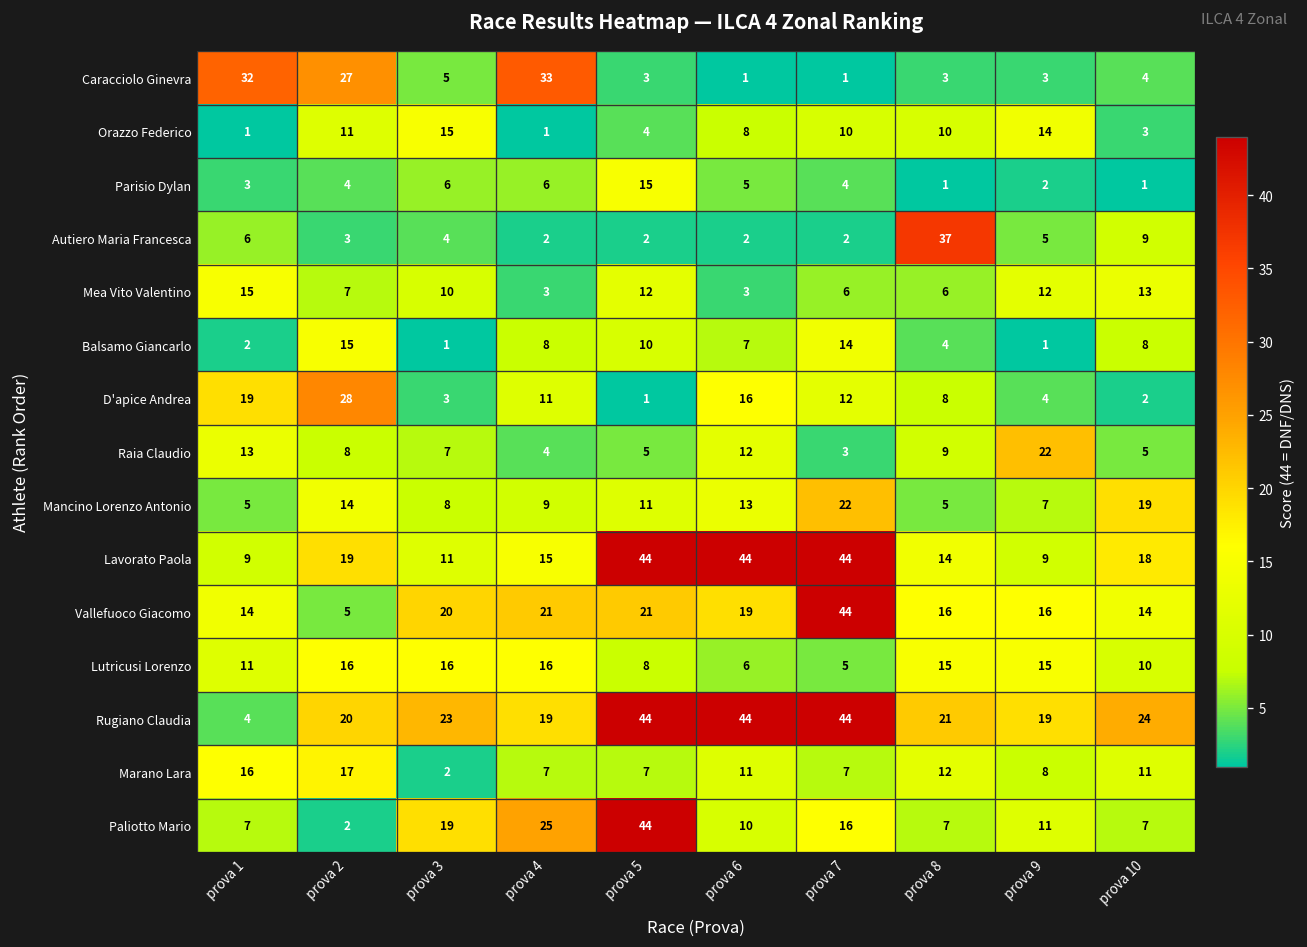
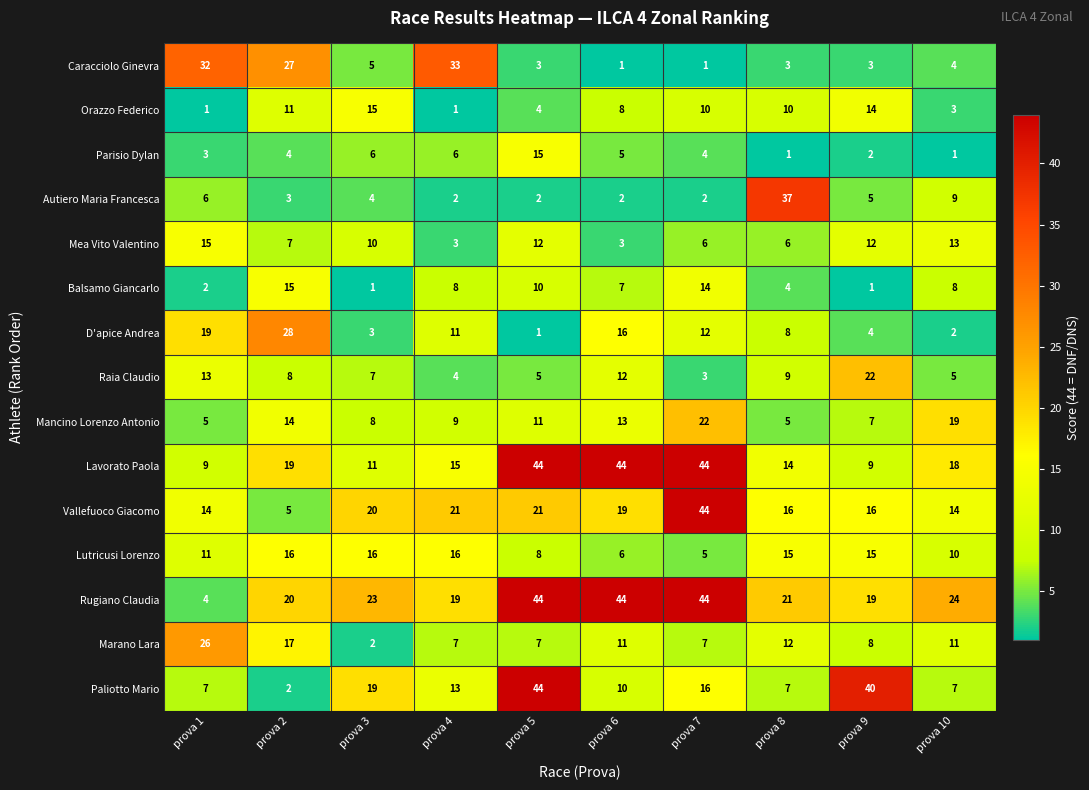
  {
    "Caracciolo Ginevra": {
      "prova 1": 32,
      "prova 2": 27,
      "prova 3": 5,
      "prova 4": 33,
      "prova 5": 3,
      "prova 6": 1,
      "prova 7": 1,
      "prova 8": 3,
      "prova 9": 3,
      "prova 10": 4
    },
    "Orazzo Federico": {
      "prova 1": 1,
      "prova 2": 11,
      "prova 3": 15,
      "prova 4": 1,
      "prova 5": 4,
      "prova 6": 8,
      "prova 7": 10,
      "prova 8": 10,
      "prova 9": 14,
      "prova 10": 3
    },
    "Parisio Dylan": {
      "prova 1": 3,
      "prova 2": 4,
      "prova 3": 6,
      "prova 4": 6,
      "prova 5": 15,
      "prova 6": 5,
      "prova 7": 4,
      "prova 8": 1,
      "prova 9": 2,
      "prova 10": 1
    },
    "Autiero Maria Francesca": {
      "prova 1": 6,
      "prova 2": 3,
      "prova 3": 4,
      "prova 4": 2,
      "prova 5": 2,
      "prova 6": 2,
      "prova 7": 2,
      "prova 8": 37,
      "prova 9": 5,
      "prova 10": 9
    },
    "Mea Vito Valentino": {
      "prova 1": 15,
      "prova 2": 7,
      "prova 3": 10,
      "prova 4": 3,
      "prova 5": 12,
      "prova 6": 3,
      "prova 7": 6,
      "prova 8": 6,
      "prova 9": 12,
      "prova 10": 13
    },
    "Balsamo Giancarlo": {
      "prova 1": 2,
      "prova 2": 15,
      "prova 3": 1,
      "prova 4": 8,
      "prova 5": 10,
      "prova 6": 7,
      "prova 7": 14,
      "prova 8": 4,
      "prova 9": 1,
      "prova 10": 8
    },
    "D'apice Andrea": {
      "prova 1": 19,
      "prova 2": 28,
      "prova 3": 3,
      "prova 4": 11,
      "prova 5": 1,
      "prova 6": 16,
      "prova 7": 12,
      "prova 8": 8,
      "prova 9": 4,
      "prova 10": 2
    },
    "Raia Claudio": {
      "prova 1": 13,
      "prova 2": 8,
      "prova 3": 7,
      "prova 4": 4,
      "prova 5": 5,
      "prova 6": 12,
      "prova 7": 3,
      "prova 8": 9,
      "prova 9": 22,
      "prova 10": 5
    },
    "Mancino Lorenzo Antonio": {
      "prova 1": 5,
      "prova 2": 14,
      "prova 3": 8,
      "prova 4": 9,
      "prova 5": 11,
      "prova 6": 13,
      "prova 7": 22,
      "prova 8": 5,
      "prova 9": 7,
      "prova 10": 19
    },
    "Lavorato Paola": {
      "prova 1": 9,
      "prova 2": 19,
      "prova 3": 11,
      "prova 4": 15,
      "prova 5": 44,
      "prova 6": 44,
      "prova 7": 44,
      "prova 8": 14,
      "prova 9": 9,
      "prova 10": 18
    },
    "Vallefuoco Giacomo": {
      "prova 1": 14,
      "prova 2": 5,
      "prova 3": 20,
      "prova 4": 21,
      "prova 5": 21,
      "prova 6": 19,
      "prova 7": 44,
      "prova 8": 16,
      "prova 9": 16,
      "prova 10": 14
    },
    "Lutricusi Lorenzo": {
      "prova 1": 11,
      "prova 2": 16,
      "prova 3": 16,
      "prova 4": 16,
      "prova 5": 8,
      "prova 6": 6,
      "prova 7": 5,
      "prova 8": 15,
      "prova 9": 15,
      "prova 10": 10
    },
    "Rugiano Claudia": {
      "prova 1": 4,
      "prova 2": 20,
      "prova 3": 23,
      "prova 4": 19,
      "prova 5": 44,
      "prova 6": 44,
      "prova 7": 44,
      "prova 8": 21,
      "prova 9": 19,
      "prova 10": 24
    },
    "Marano Lara": {
-     "prova 1": 16,
+     "prova 1": 26,
      "prova 2": 17,
      "prova 3": 2,
      "prova 4": 7,
      "prova 5": 7,
      "prova 6": 11,
      "prova 7": 7,
      "prova 8": 12,
      "prova 9": 8,
      "prova 10": 11
    },
    "Paliotto Mario": {
      "prova 1": 7,
      "prova 2": 2,
      "prova 3": 19,
-     "prova 4": 25,
+     "prova 4": 13,
      "prova 5": 44,
      "prova 6": 10,
      "prova 7": 16,
      "prova 8": 7,
-     "prova 9": 11,
+     "prova 9": 40,
      "prova 10": 7
    }
  }
